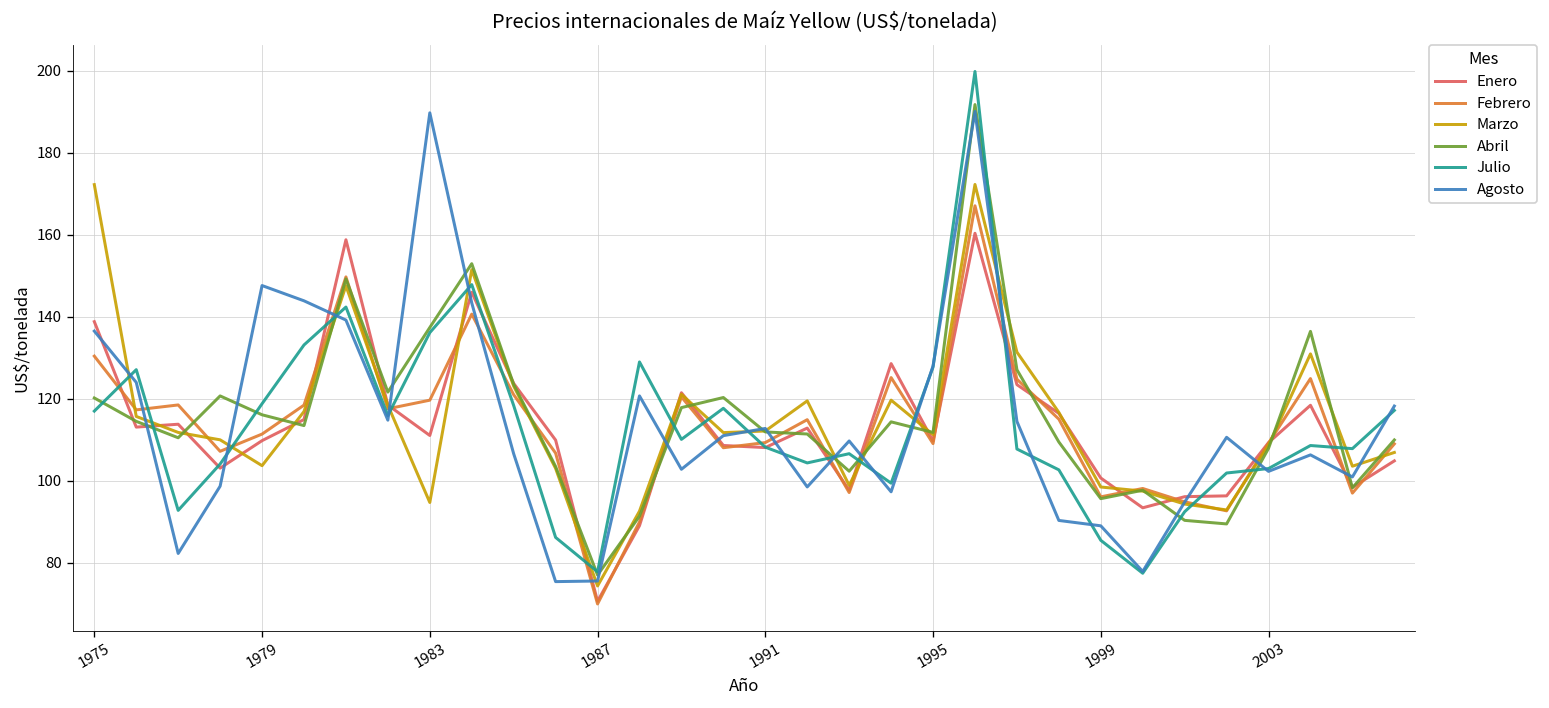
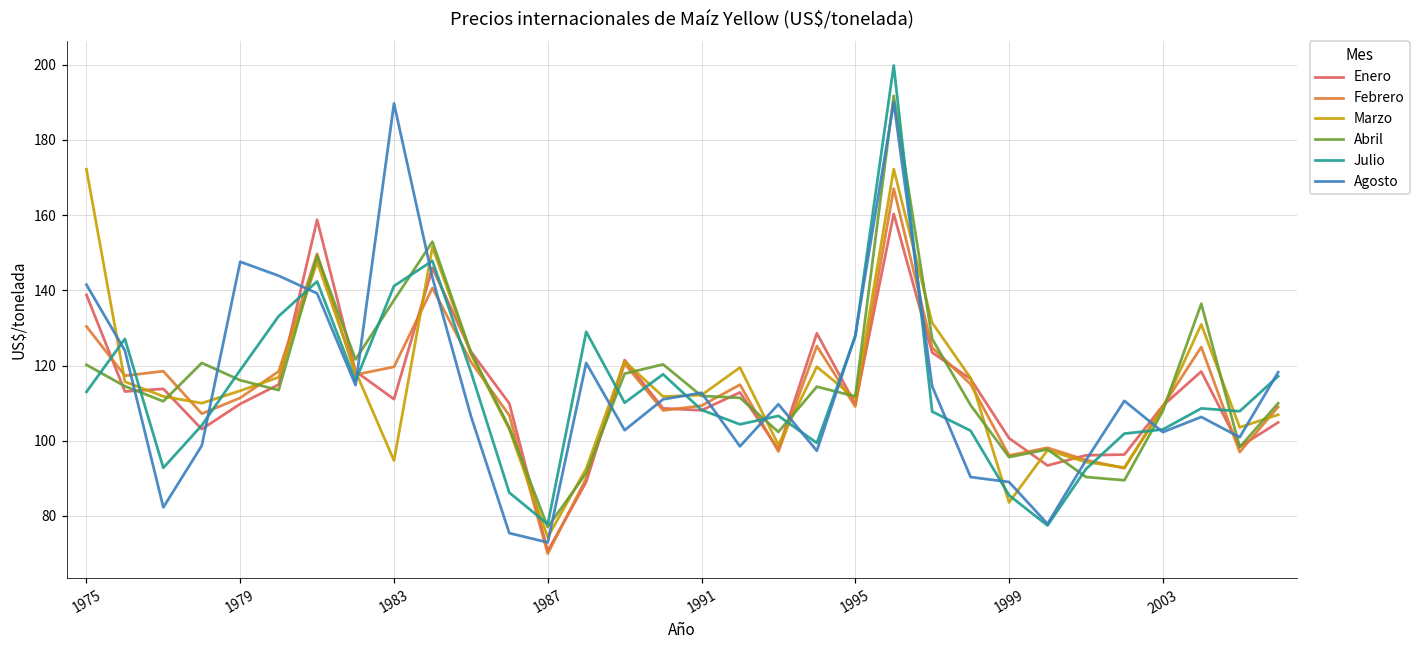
  {
    "Marzo": {
      "1975": 172,
-     "1979": 104,
+     "1979": 113,
      "1983": 95,
      "1987": 74,
-     "1999": 99
+     "1999": 84
    },
    "Abril": {
      "1975": 120,
      "1979": 116,
      "1983": 137,
      "1987": 77
    },
    "Julio": {
-     "1975": 117,
+     "1975": 113,
      "1979": 119,
-     "1983": 136,
+     "1983": 141,
      "1987": 78,
      "1999": 86
    },
    "Agosto": {
-     "1975": 137,
+     "1975": 142,
      "1979": 148,
      "1983": 190,
-     "1987": 76,
+     "1987": 73,
      "1999": 89
    }
  }
